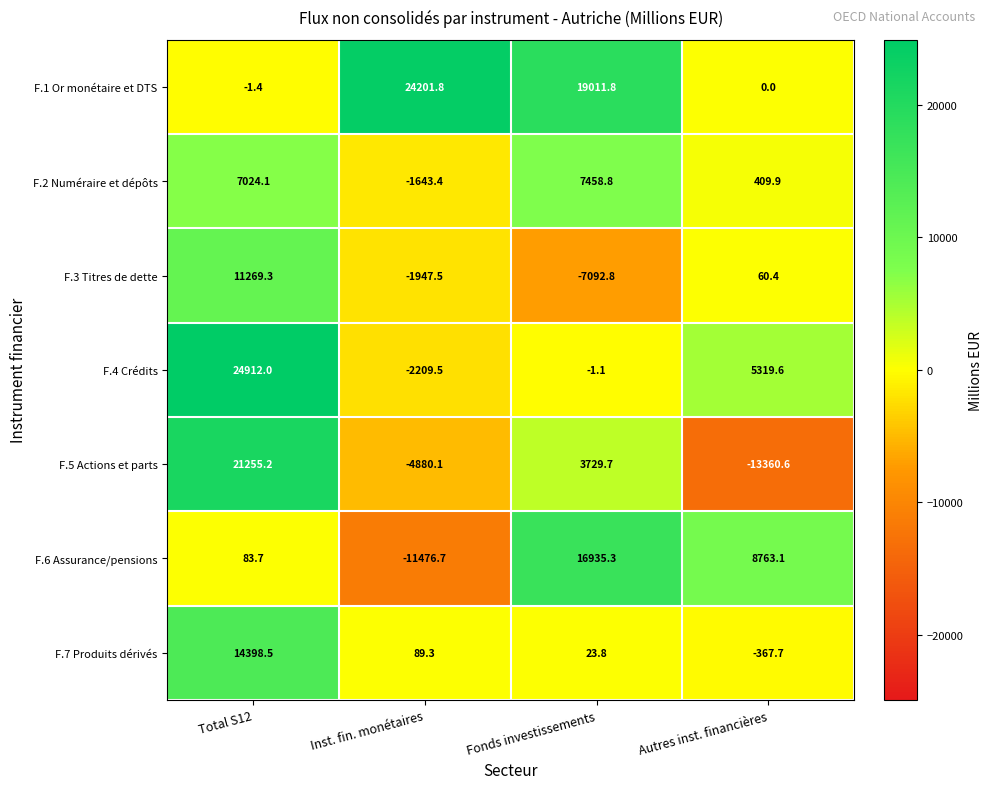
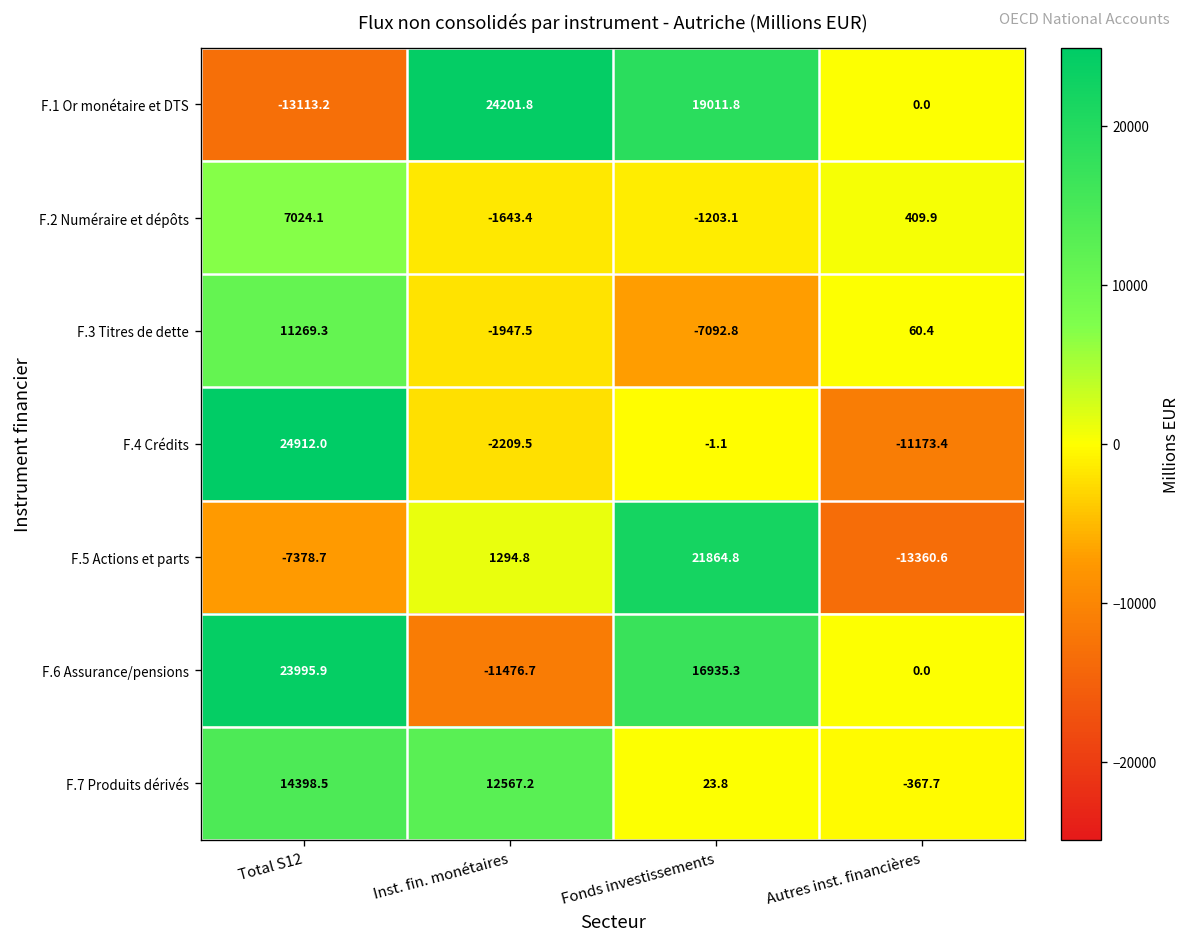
  {
    "F.1 Or monétaire et DTS": {
-     "Total S12": -1.4,
+     "Total S12": -13113.2,
      "Inst. fin. monétaires": 24201.8,
      "Fonds investissements": 19011.8,
      "Autres inst. financières": 0.0
    },
    "F.2 Numéraire et dépôts": {
      "Total S12": 7024.1,
      "Inst. fin. monétaires": -1643.4,
-     "Fonds investissements": 7458.8,
+     "Fonds investissements": -1203.1,
      "Autres inst. financières": 409.9
    },
    "F.3 Titres de dette": {
      "Total S12": 11269.3,
      "Inst. fin. monétaires": -1947.5,
      "Fonds investissements": -7092.8,
      "Autres inst. financières": 60.4
    },
    "F.4 Crédits": {
      "Total S12": 24912.0,
      "Inst. fin. monétaires": -2209.5,
      "Fonds investissements": -1.1,
-     "Autres inst. financières": 5319.6
+     "Autres inst. financières": -11173.4
    },
    "F.5 Actions et parts": {
-     "Total S12": 21255.2,
-     "Inst. fin. monétaires": -4880.1,
-     "Fonds investissements": 3729.7,
+     "Total S12": -7378.7,
+     "Inst. fin. monétaires": 1294.8,
+     "Fonds investissements": 21864.8,
      "Autres inst. financières": -13360.6
    },
    "F.6 Assurance/pensions": {
-     "Total S12": 83.7,
+     "Total S12": 23995.9,
      "Inst. fin. monétaires": -11476.7,
      "Fonds investissements": 16935.3,
-     "Autres inst. financières": 8763.1
+     "Autres inst. financières": 0.0
    },
    "F.7 Produits dérivés": {
      "Total S12": 14398.5,
-     "Inst. fin. monétaires": 89.3,
+     "Inst. fin. monétaires": 12567.2,
      "Fonds investissements": 23.8,
      "Autres inst. financières": -367.7
    }
  }
